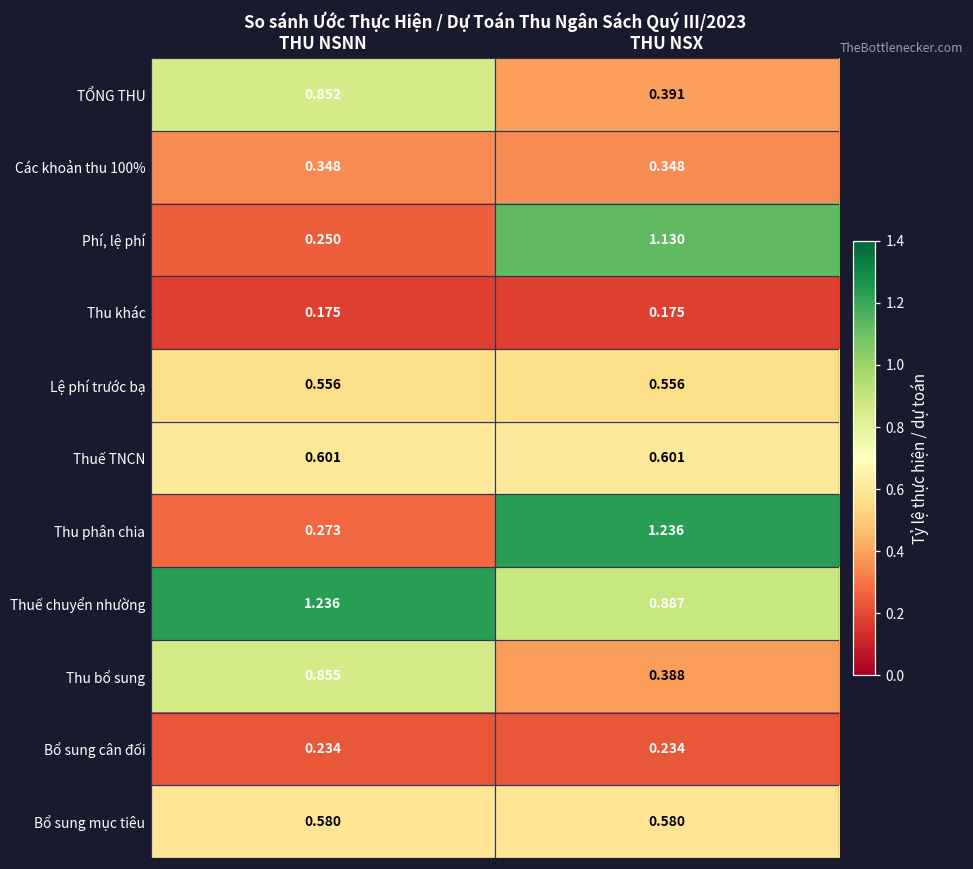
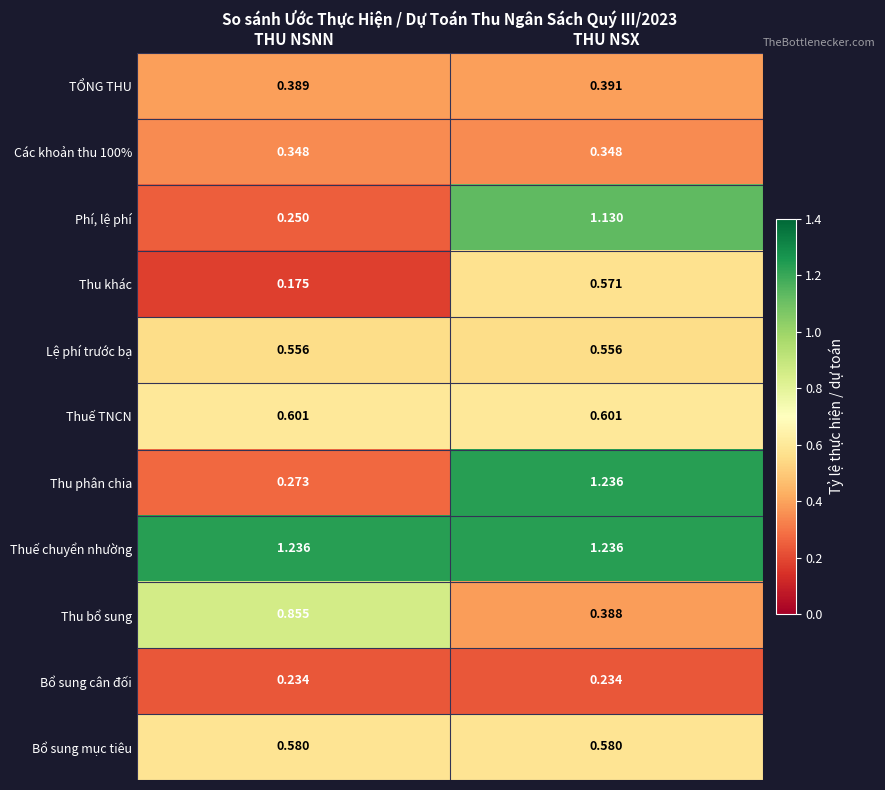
  {
    "TỔNG THU": {
-     "THU NSNN": 0.852,
+     "THU NSNN": 0.389,
      "THU NSX": 0.391
    },
    "Các khoản thu 100%": {
      "THU NSNN": 0.348,
      "THU NSX": 0.348
    },
    "Phí, lệ phí": {
      "THU NSNN": 0.250,
      "THU NSX": 1.130
    },
    "Thu khác": {
      "THU NSNN": 0.175,
-     "THU NSX": 0.175
+     "THU NSX": 0.571
    },
    "Lệ phí trước bạ": {
      "THU NSNN": 0.556,
      "THU NSX": 0.556
    },
    "Thuế TNCN": {
      "THU NSNN": 0.601,
      "THU NSX": 0.601
    },
    "Thu phân chia": {
      "THU NSNN": 0.273,
      "THU NSX": 1.236
    },
    "Thuế chuyển nhường": {
      "THU NSNN": 1.236,
-     "THU NSX": 0.887
+     "THU NSX": 1.236
    },
    "Thu bổ sung": {
      "THU NSNN": 0.855,
      "THU NSX": 0.388
    },
    "Bổ sung cân đối": {
      "THU NSNN": 0.234,
      "THU NSX": 0.234
    },
    "Bổ sung mục tiêu": {
      "THU NSNN": 0.580,
      "THU NSX": 0.580
    }
  }
